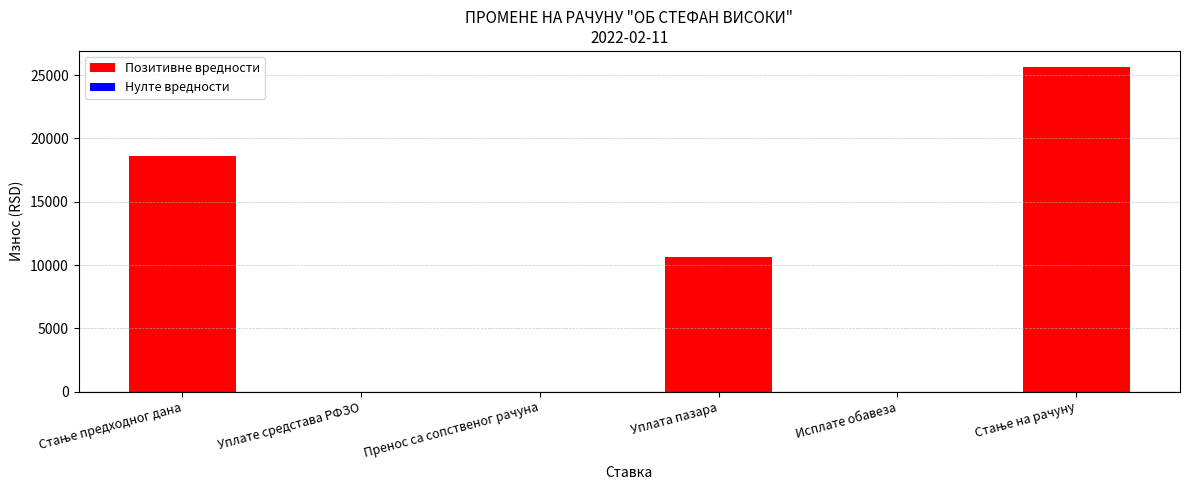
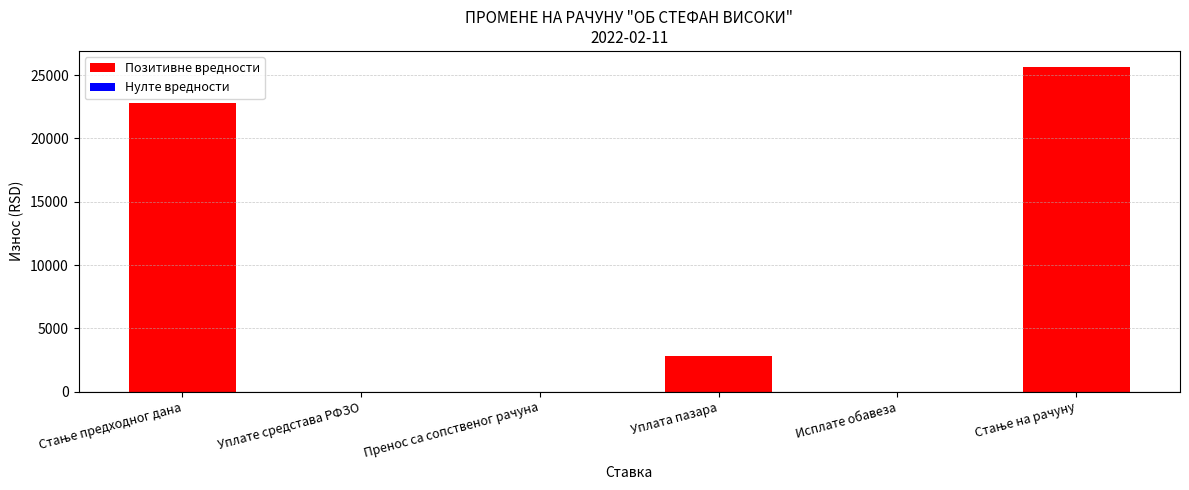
  {
-   "Стање предходног дана": 18600,
+   "Стање предходног дана": 22800,
    "Уплате средстава РФЗО": 0,
    "Пренос са сопственог рачуна": 0,
-   "Уплата пазара": 10600,
+   "Уплата пазара": 2800,
    "Исплате обавеза": 0,
    "Стање на рачуну": 25600
  }
